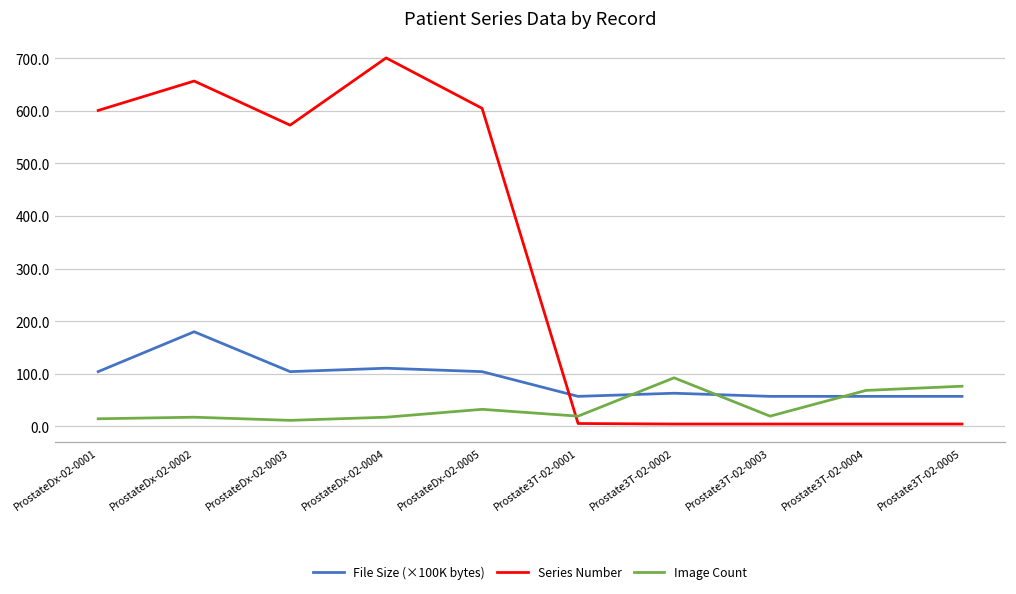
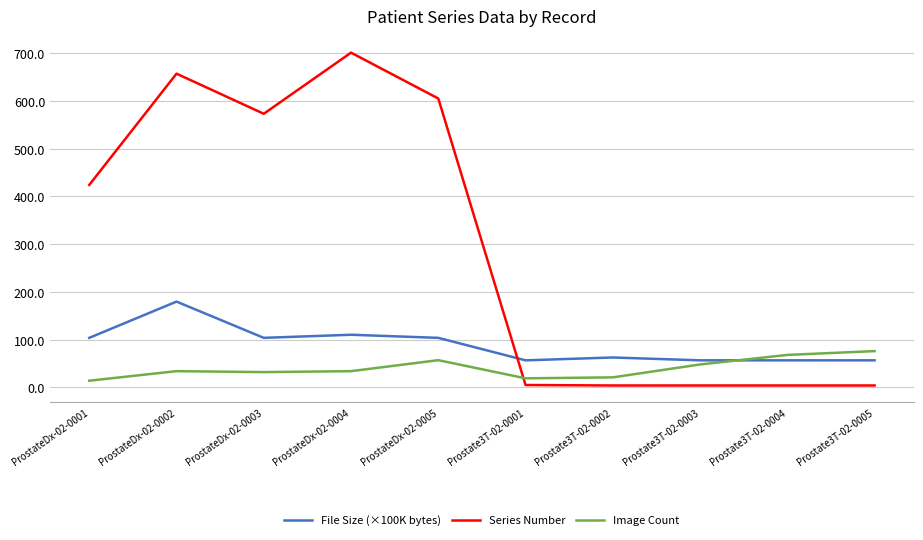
  {
    "File Size (×100K bytes)": {
      "ProstateDx-02-0001": 100,
      "ProstateDx-02-0002": 180,
      "ProstateDx-02-0003": 100,
      "ProstateDx-02-0004": 110,
      "ProstateDx-02-0005": 100,
      "Prostate3T-02-0001": 60,
      "Prostate3T-02-0002": 60,
      "Prostate3T-02-0003": 60,
      "Prostate3T-02-0004": 60,
      "Prostate3T-02-0005": 60
    },
    "Series Number": {
-     "ProstateDx-02-0001": 600,
+     "ProstateDx-02-0001": 420,
      "ProstateDx-02-0002": 660,
      "ProstateDx-02-0003": 570,
      "ProstateDx-02-0004": 700,
      "ProstateDx-02-0005": 610,
      "Prostate3T-02-0001": 10,
      "Prostate3T-02-0002": 0,
      "Prostate3T-02-0003": 0,
      "Prostate3T-02-0004": 0,
      "Prostate3T-02-0005": 0
    },
    "Image Count": {
      "ProstateDx-02-0001": 10,
-     "ProstateDx-02-0002": 20,
-     "ProstateDx-02-0003": 10,
-     "ProstateDx-02-0004": 20,
-     "ProstateDx-02-0005": 30,
+     "ProstateDx-02-0002": 30,
+     "ProstateDx-02-0003": 30,
+     "ProstateDx-02-0004": 30,
+     "ProstateDx-02-0005": 60,
      "Prostate3T-02-0001": 20,
-     "Prostate3T-02-0002": 90,
-     "Prostate3T-02-0003": 20,
+     "Prostate3T-02-0002": 20,
+     "Prostate3T-02-0003": 50,
      "Prostate3T-02-0004": 70,
      "Prostate3T-02-0005": 80
    }
  }
